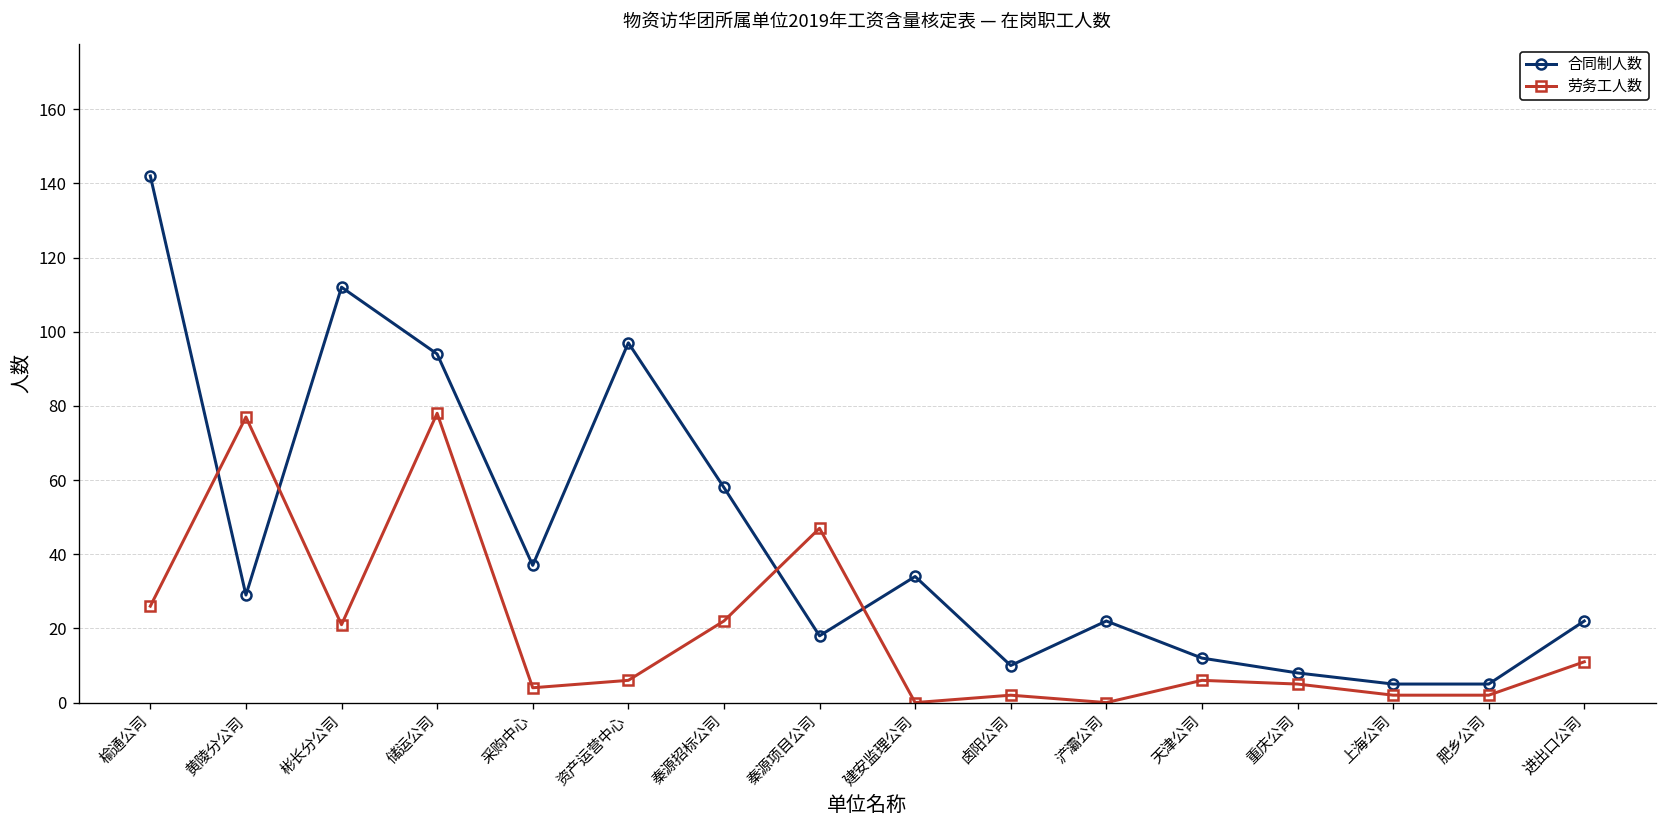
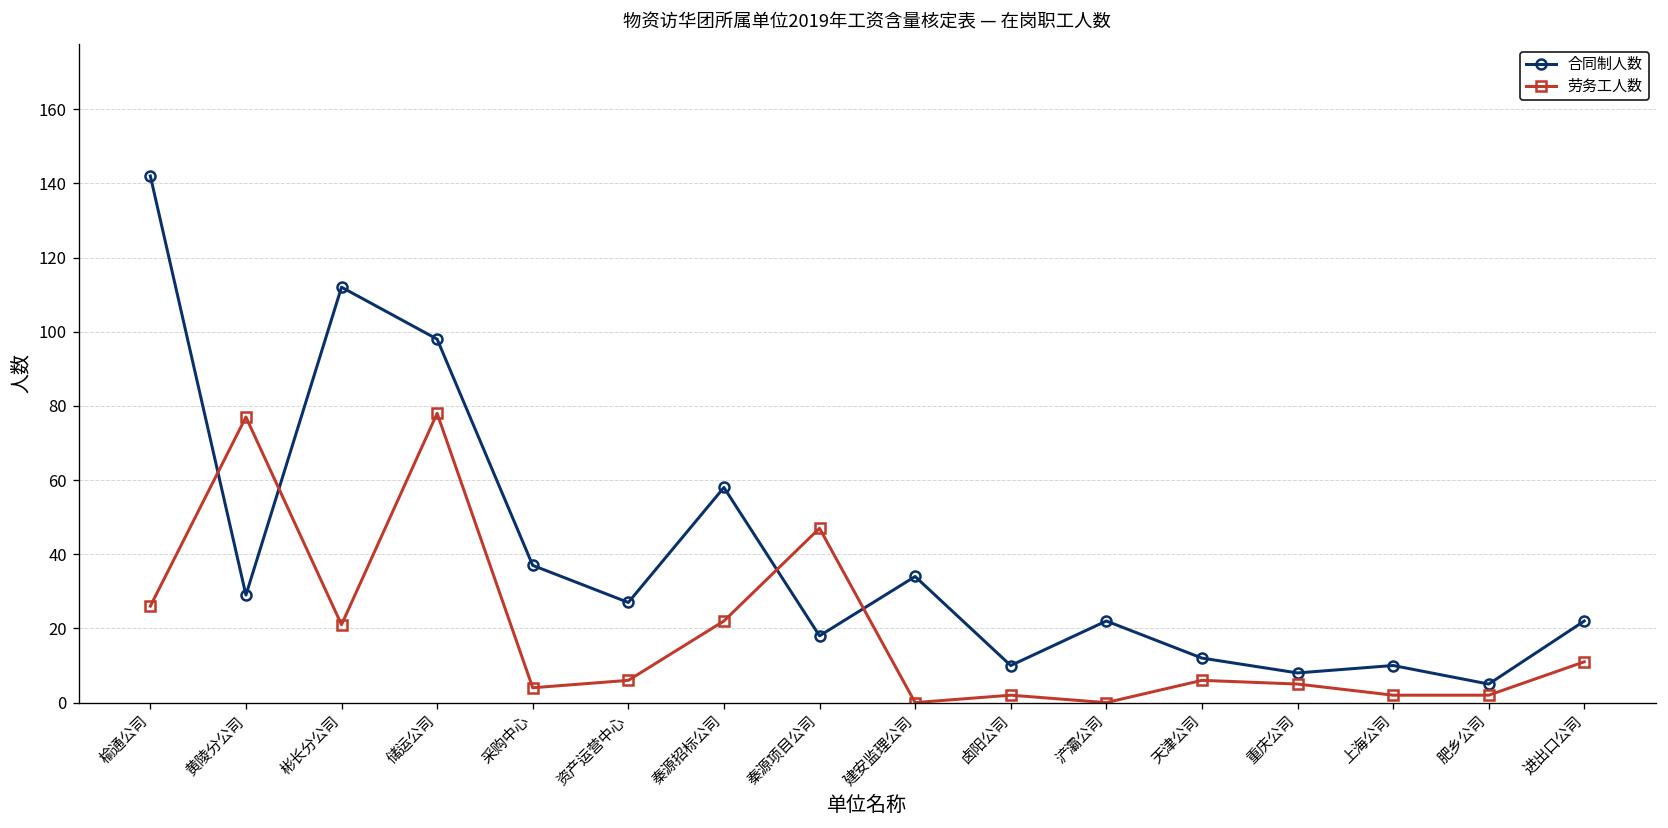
  {
    "合同制人数": {
      "榆通公司": 142,
      "黄陵分公司": 29,
      "彬长分公司": 112,
-     "储运公司": 94,
+     "储运公司": 98,
      "采购中心": 37,
-     "资产运营中心": 97,
+     "资产运营中心": 27,
      "秦源招标公司": 58,
      "秦源项目公司": 18,
      "建安监理公司": 34,
      "卤阳公司": 10,
      "浐灞公司": 22,
      "天津公司": 12,
      "重庆公司": 8,
-     "上海公司": 5,
+     "上海公司": 10,
      "肥乡公司": 5,
      "进出口公司": 22
    },
    "劳务工人数": {
      "榆通公司": 26,
      "黄陵分公司": 77,
      "彬长分公司": 21,
      "储运公司": 78,
      "采购中心": 4,
      "资产运营中心": 6,
      "秦源招标公司": 22,
      "秦源项目公司": 47,
      "建安监理公司": 0,
      "卤阳公司": 2,
      "浐灞公司": 0,
      "天津公司": 6,
      "重庆公司": 5,
      "上海公司": 2,
      "肥乡公司": 2,
      "进出口公司": 11
    }
  }
